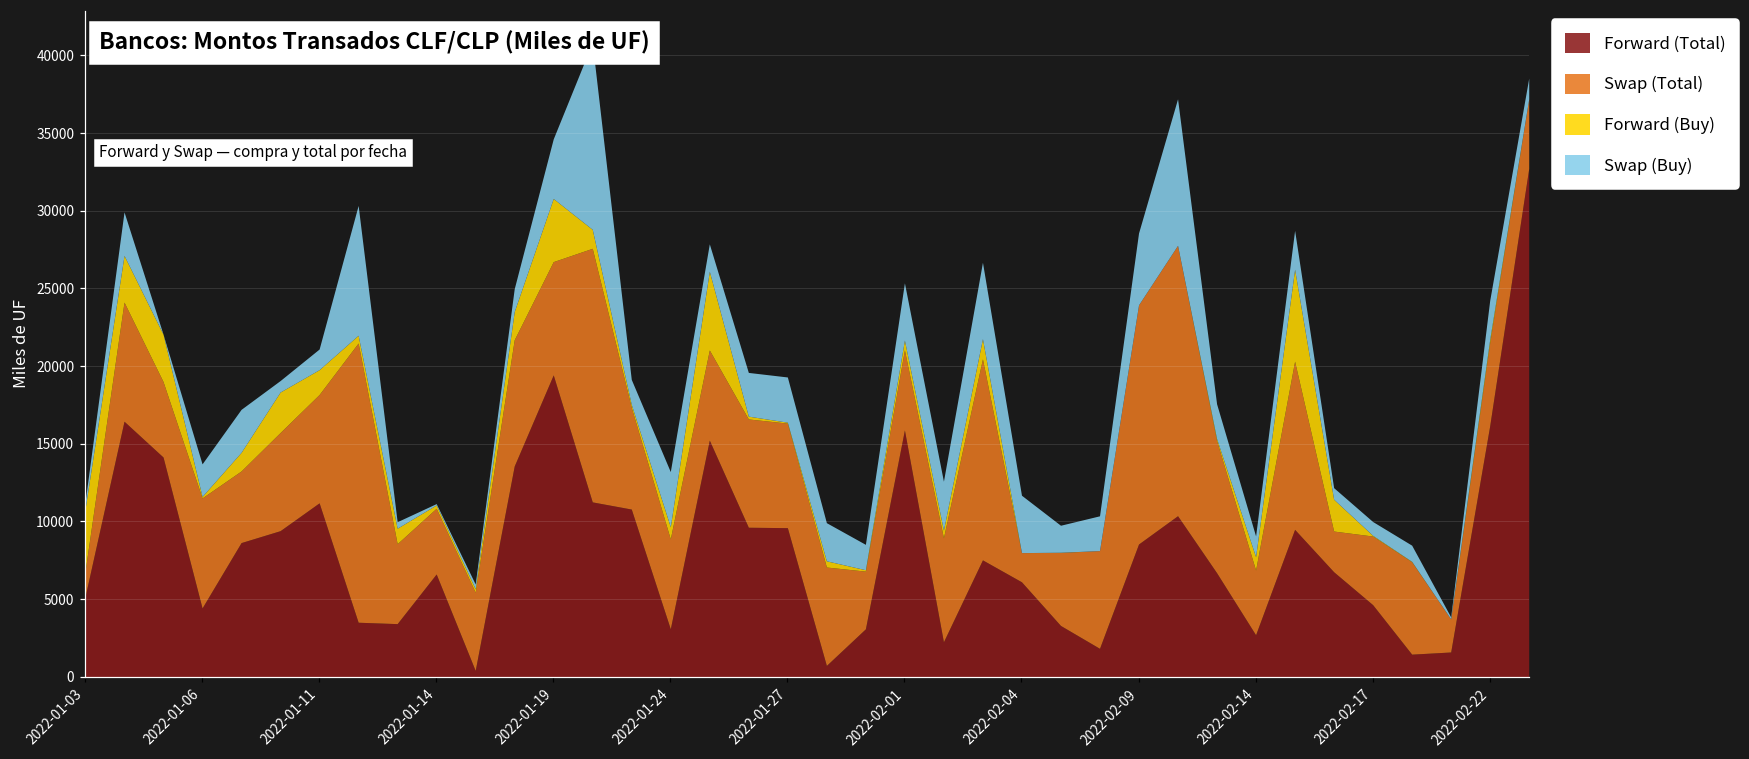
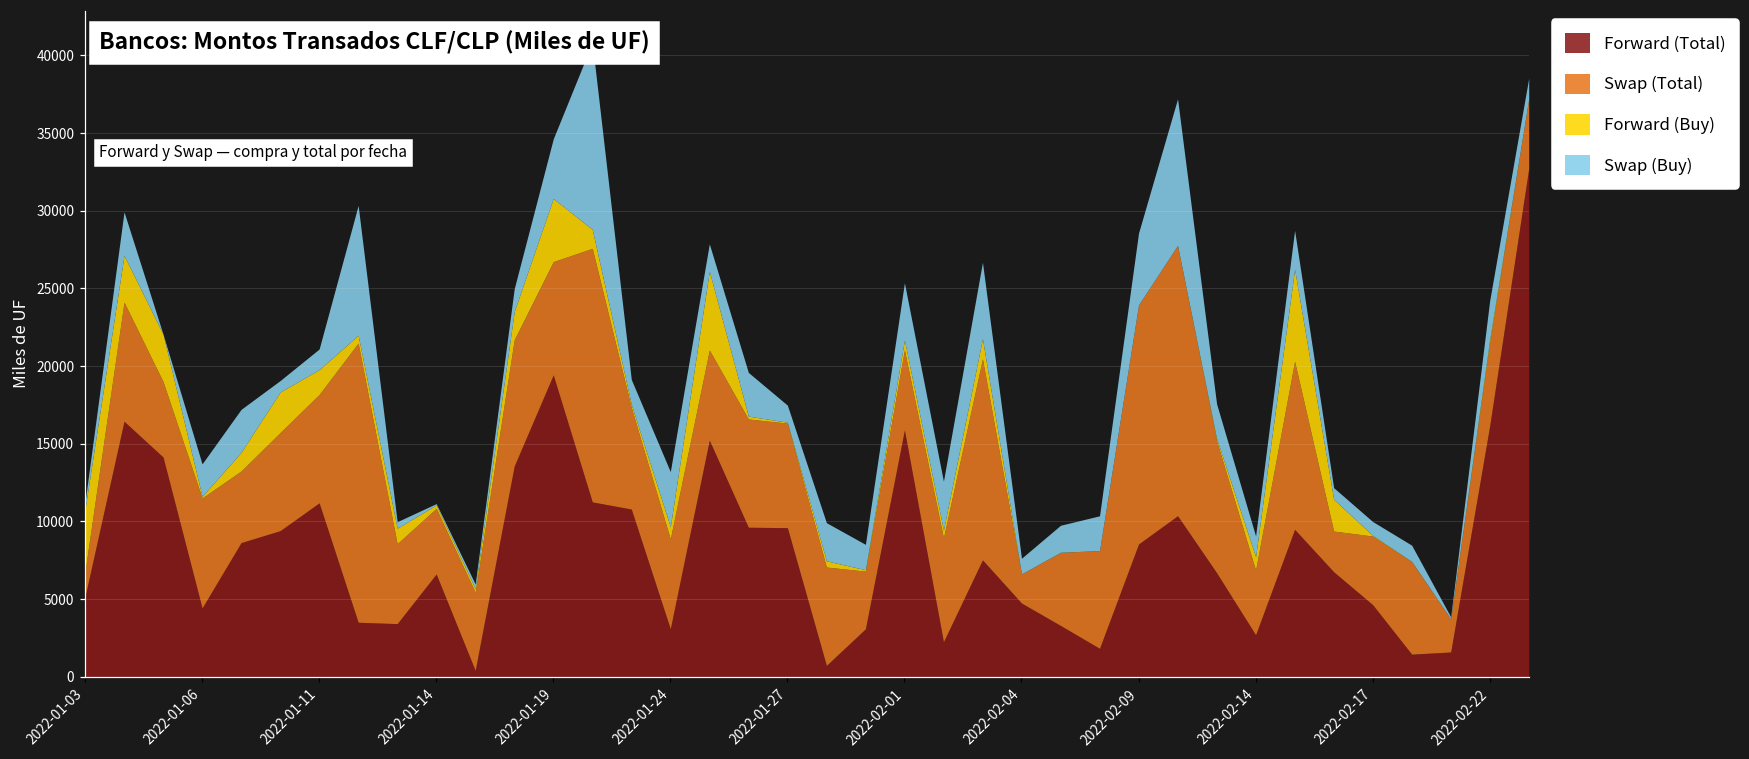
  {
    "Forward (Total)": {
      "2022-01-03": 5200,
      "2022-01-06": 4400,
      "2022-01-11": 11200,
      "2022-01-14": 6600,
      "2022-01-19": 19400,
      "2022-01-24": 3100,
      "2022-01-27": 9600,
      "2022-02-01": 15900,
-     "2022-02-04": 6100,
+     "2022-02-04": 4800,
      "2022-02-09": 8600,
      "2022-02-14": 2700,
      "2022-02-17": 4600,
      "2022-02-22": 16200
    },
    "Swap (Total)": {
      "2022-01-03": 1600,
      "2022-01-11": 7000,
      "2022-01-14": 4200,
      "2022-01-19": 7300,
      "2022-01-24": 5800,
      "2022-02-01": 5200,
      "2022-02-14": 4200,
      "2022-02-22": 5300
    },
    "Forward (Buy)": {
      "2022-01-03": 4000,
      "2022-01-11": 1600,
      "2022-01-19": 4100,
      "2022-01-24": 800,
      "2022-02-01": 600,
      "2022-02-14": 900,
      "2022-02-22": 200
    },
    "Swap (Buy)": {
      "2022-01-03": 500,
      "2022-01-06": 2100,
      "2022-01-11": 1300,
      "2022-01-19": 3800,
      "2022-01-24": 3600,
-     "2022-01-27": 2900,
+     "2022-01-27": 1100,
      "2022-02-01": 3700,
-     "2022-02-04": 3700,
+     "2022-02-04": 1000,
      "2022-02-09": 4600,
      "2022-02-14": 1300,
      "2022-02-17": 900,
      "2022-02-22": 2500
    }
  }
